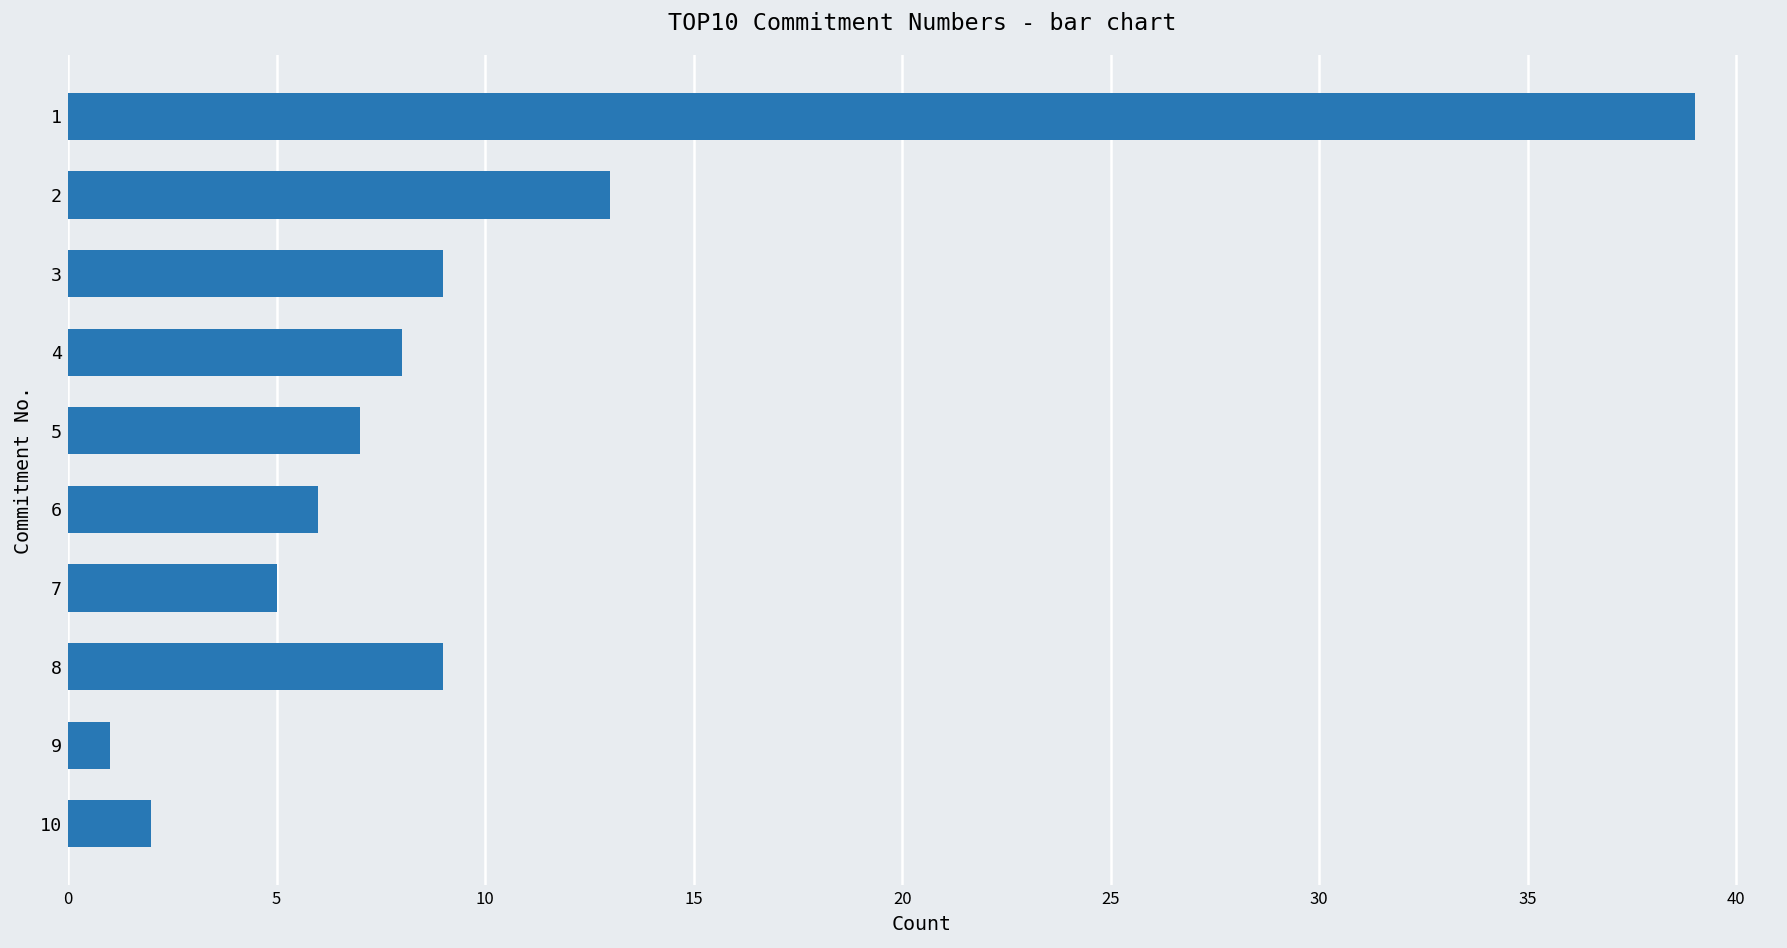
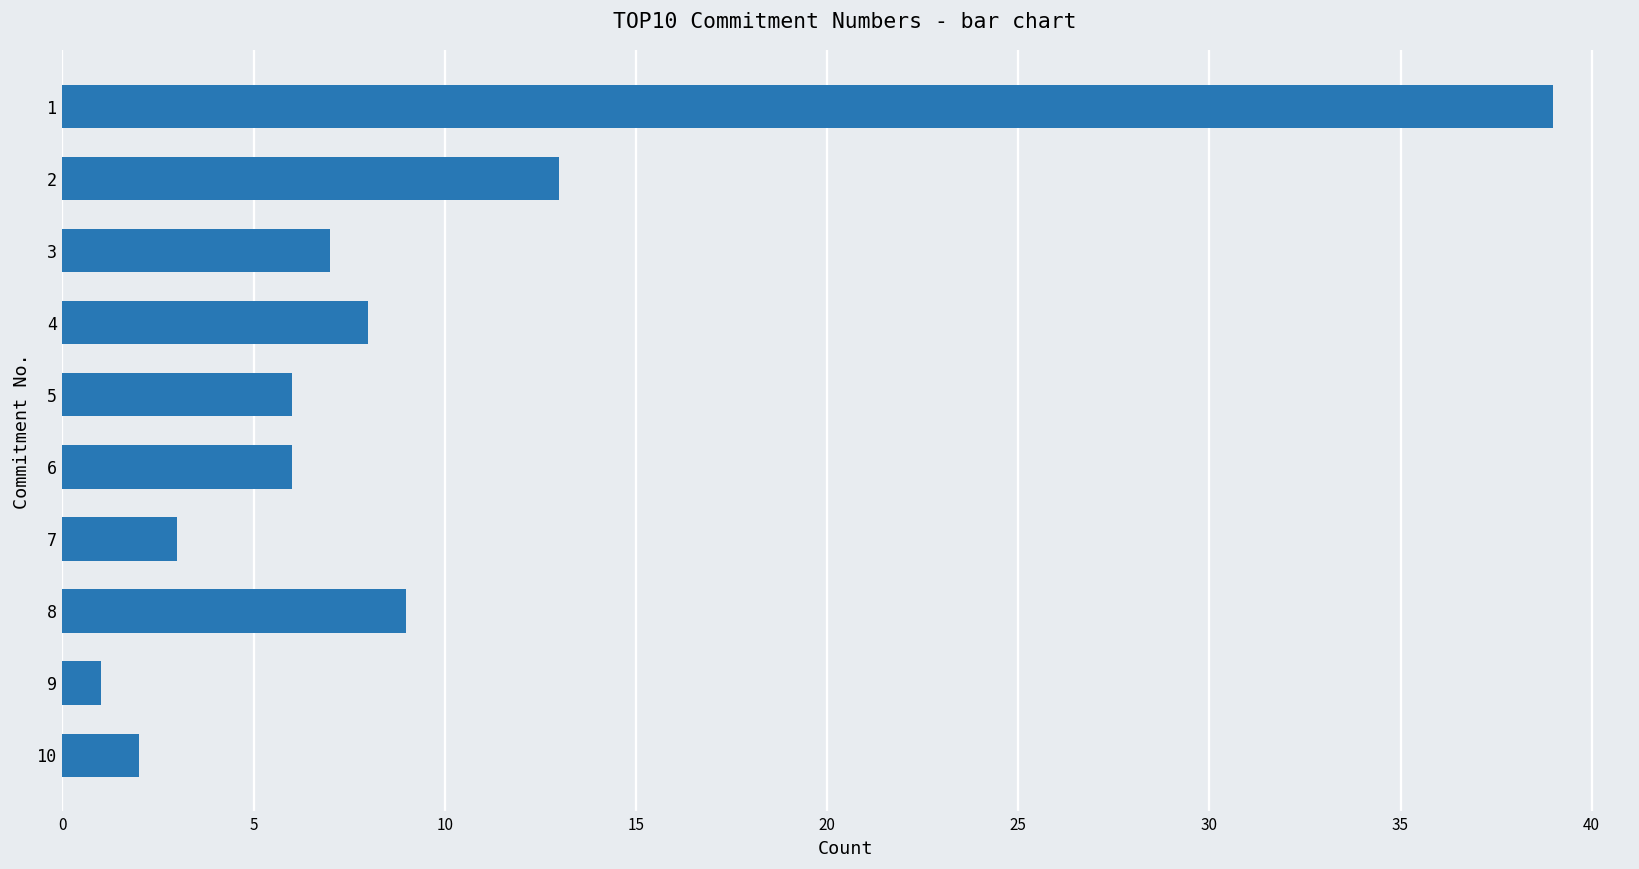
  {
    "1": 39,
    "2": 13,
-   "3": 9,
+   "3": 7,
    "4": 8,
-   "5": 7,
+   "5": 6,
    "6": 6,
-   "7": 5,
+   "7": 3,
    "8": 9,
    "9": 1,
    "10": 2
  }
